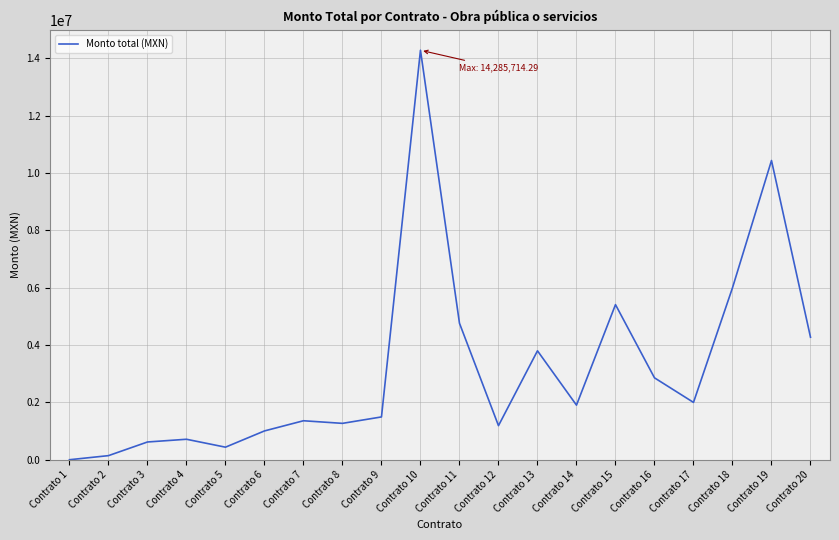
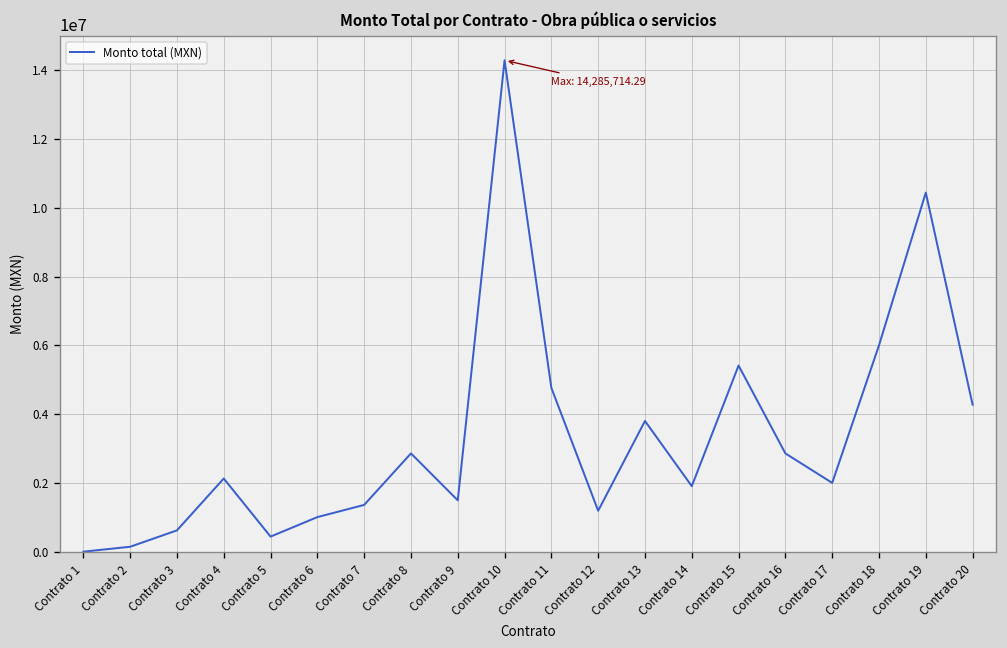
  {
    "Contrato 1": 0,
    "Contrato 2": 100000,
    "Contrato 3": 600000,
-   "Contrato 4": 700000,
+   "Contrato 4": 2100000,
    "Contrato 5": 400000,
    "Contrato 6": 1000000,
    "Contrato 7": 1400000,
-   "Contrato 8": 1300000,
+   "Contrato 8": 2900000,
    "Contrato 9": 1500000,
    "Contrato 11": 4800000,
    "Contrato 12": 1200000,
    "Contrato 13": 3800000,
    "Contrato 14": 1900000,
    "Contrato 15": 5400000,
    "Contrato 16": 2900000,
    "Contrato 17": 2000000,
    "Contrato 18": 6000000,
    "Contrato 19": 10400000,
    "Contrato 20": 4300000
  }
